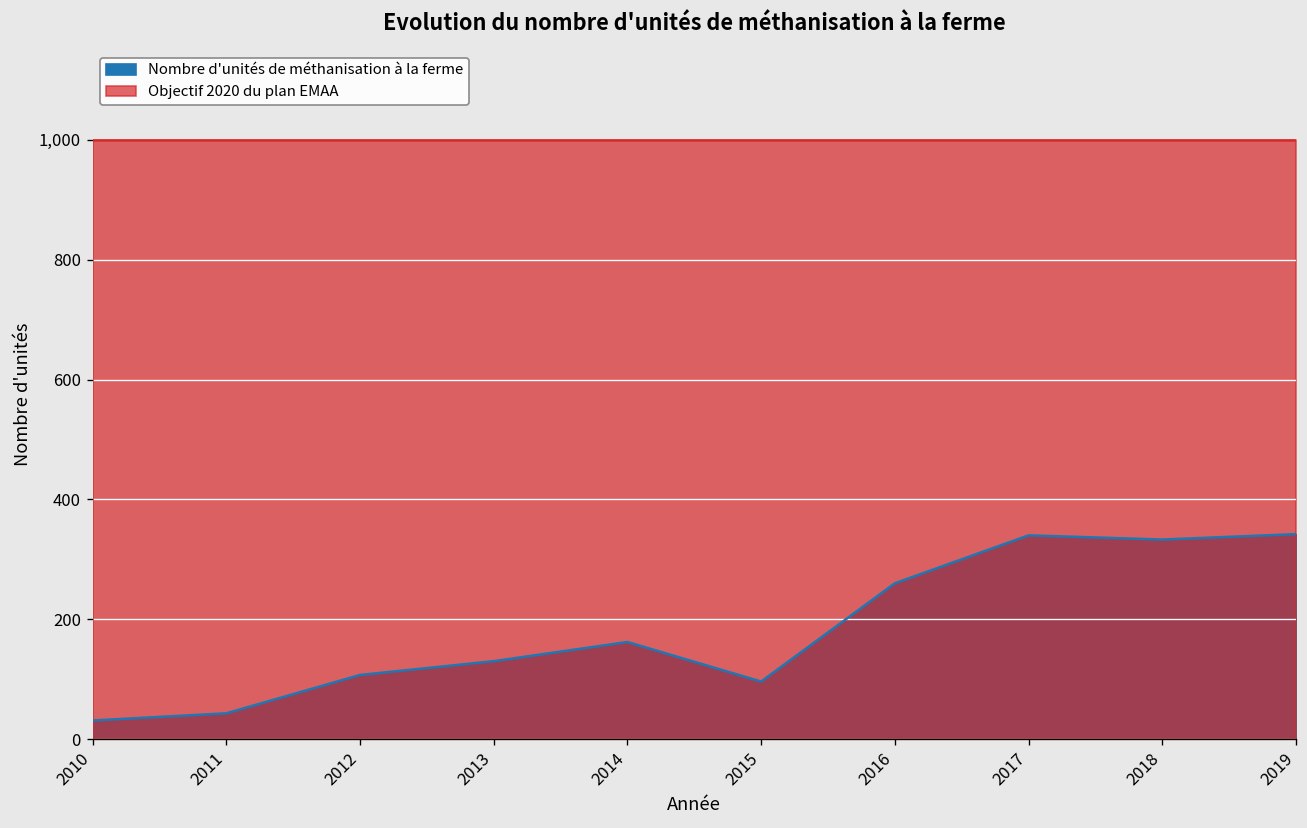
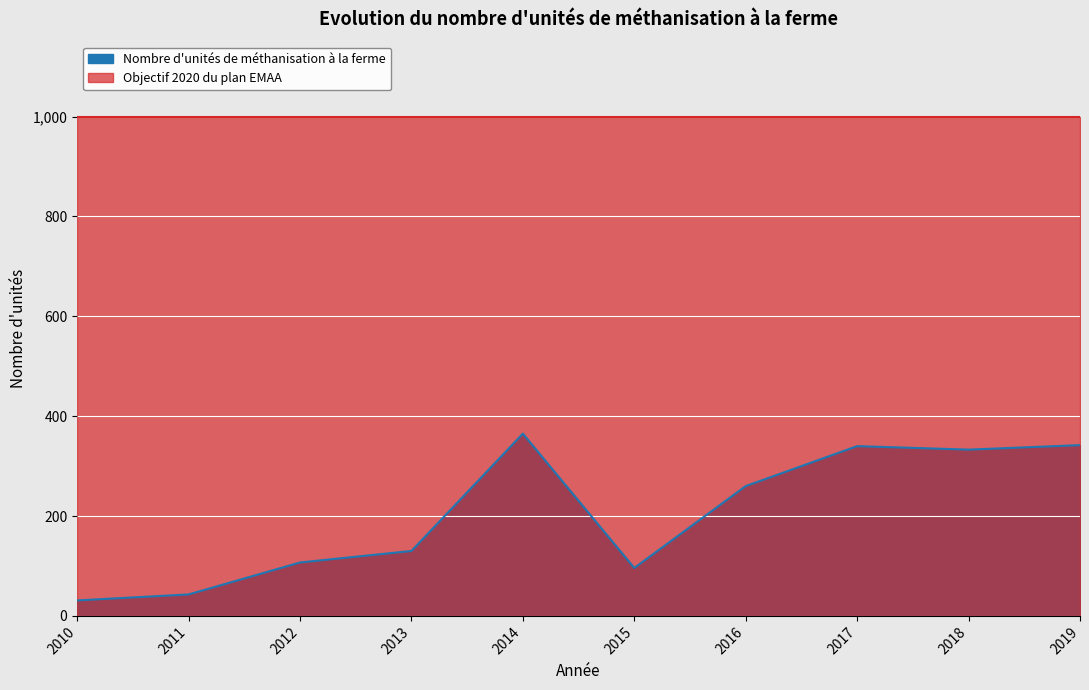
  {
    "Nombre d'unités de méthanisation à la ferme": {
      "2010": "30",
      "2011": "40",
      "2012": "110",
      "2013": "130",
-     "2014": "160",
+     "2014": "370",
      "2015": "100",
      "2016": "260",
      "2017": "340",
      "2018": "330",
      "2019": "340"
    },
    "Objectif 2020 du plan EMAA": {
      "2010": "1,000",
      "2011": "1,000",
      "2012": "1,000",
      "2013": "1,000",
      "2014": "1,000",
      "2015": "1,000",
      "2016": "1,000",
      "2017": "1,000",
      "2018": "1,000",
      "2019": "1,000"
    }
  }
